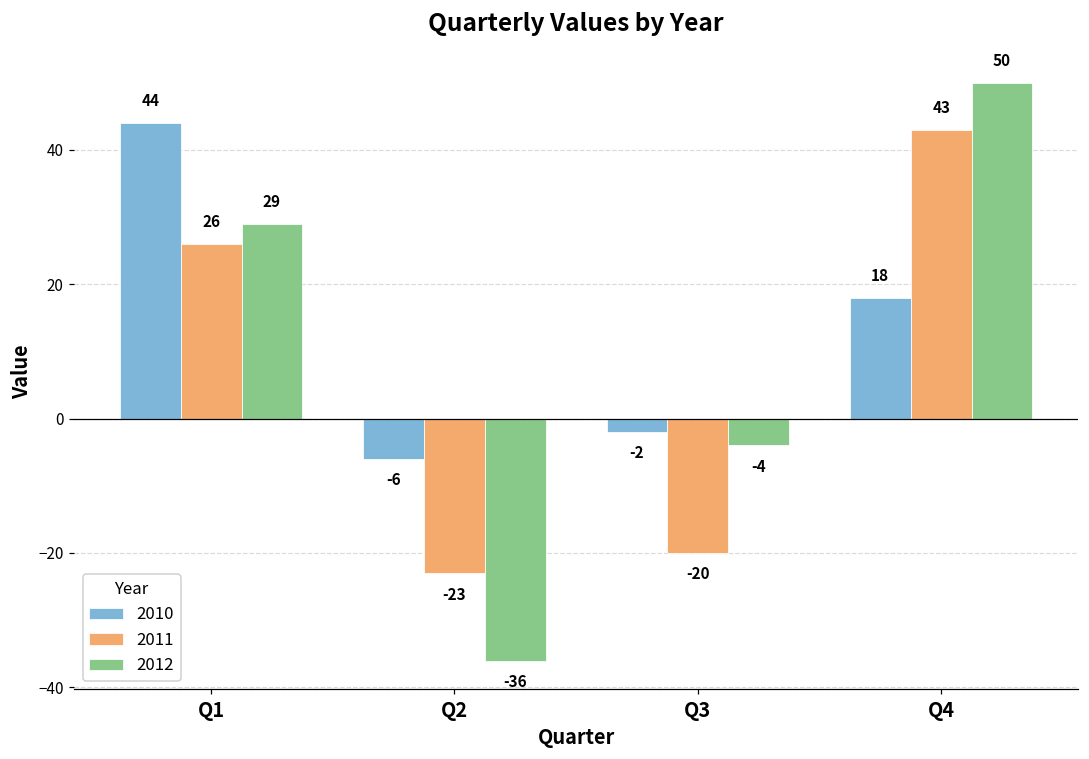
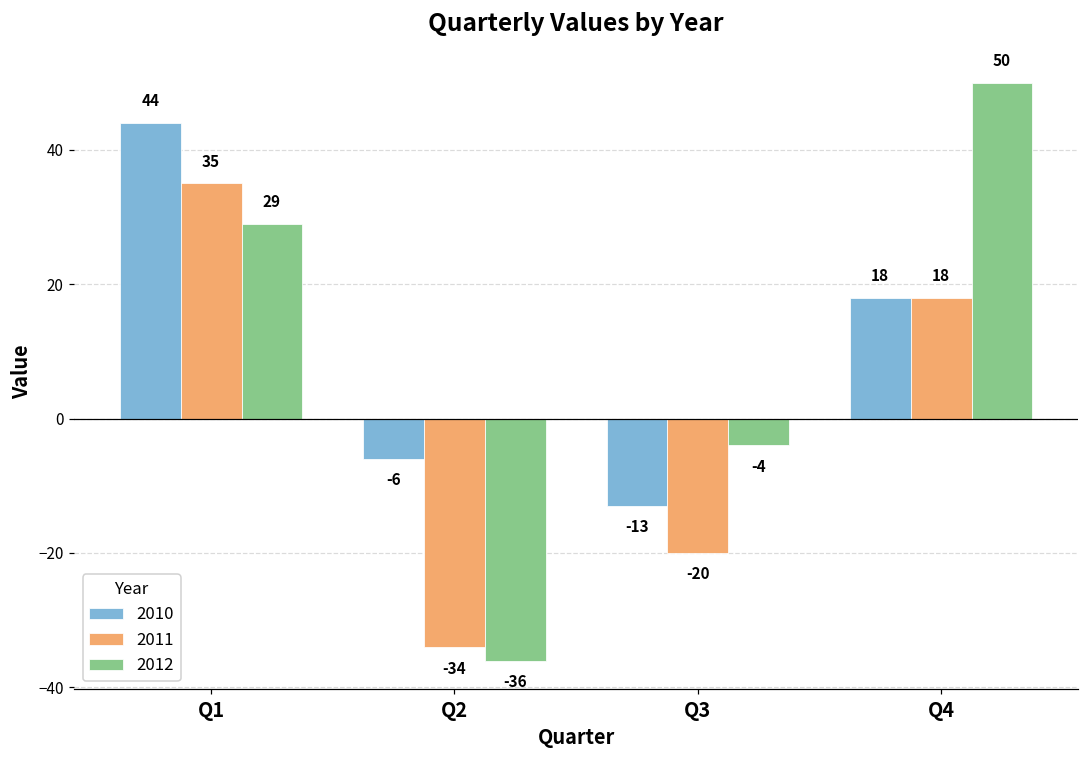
  {
    "2010": {
      "Q1": 44,
      "Q2": -6,
-     "Q3": -2,
+     "Q3": -13,
      "Q4": 18
    },
    "2011": {
-     "Q1": 26,
-     "Q2": -23,
+     "Q1": 35,
+     "Q2": -34,
      "Q3": -20,
-     "Q4": 43
+     "Q4": 18
    },
    "2012": {
      "Q1": 29,
      "Q2": -36,
      "Q3": -4,
      "Q4": 50
    }
  }
